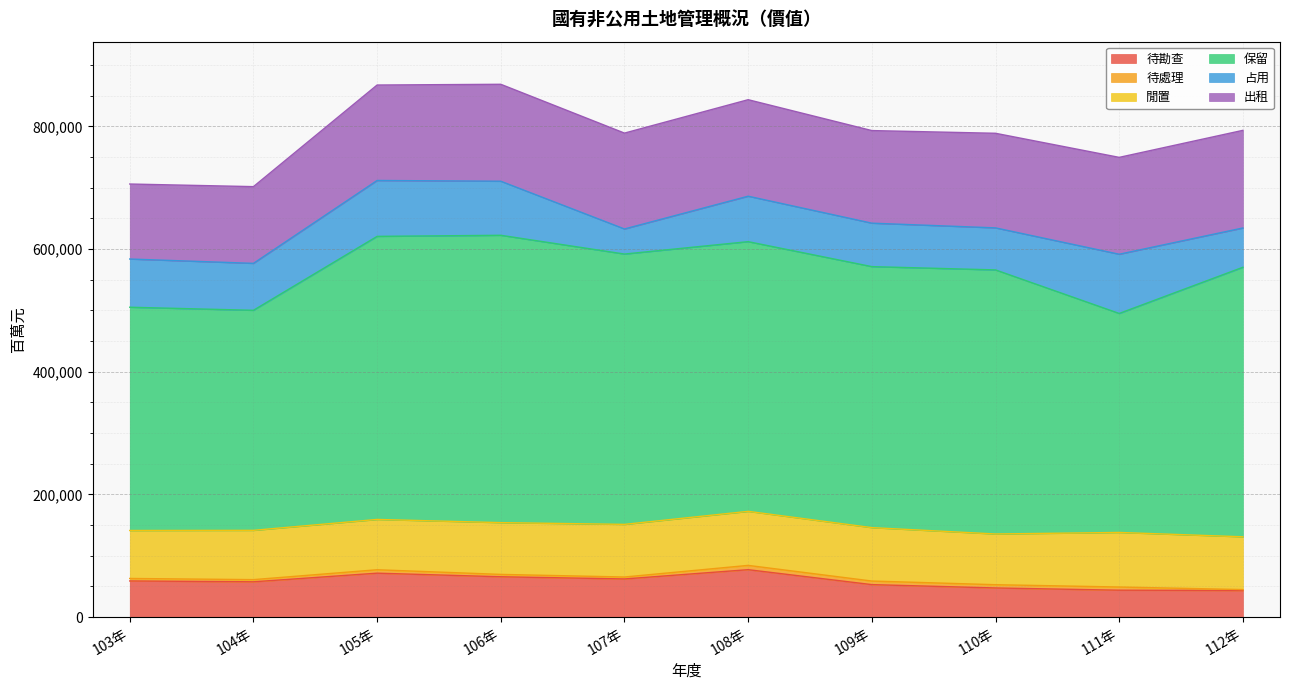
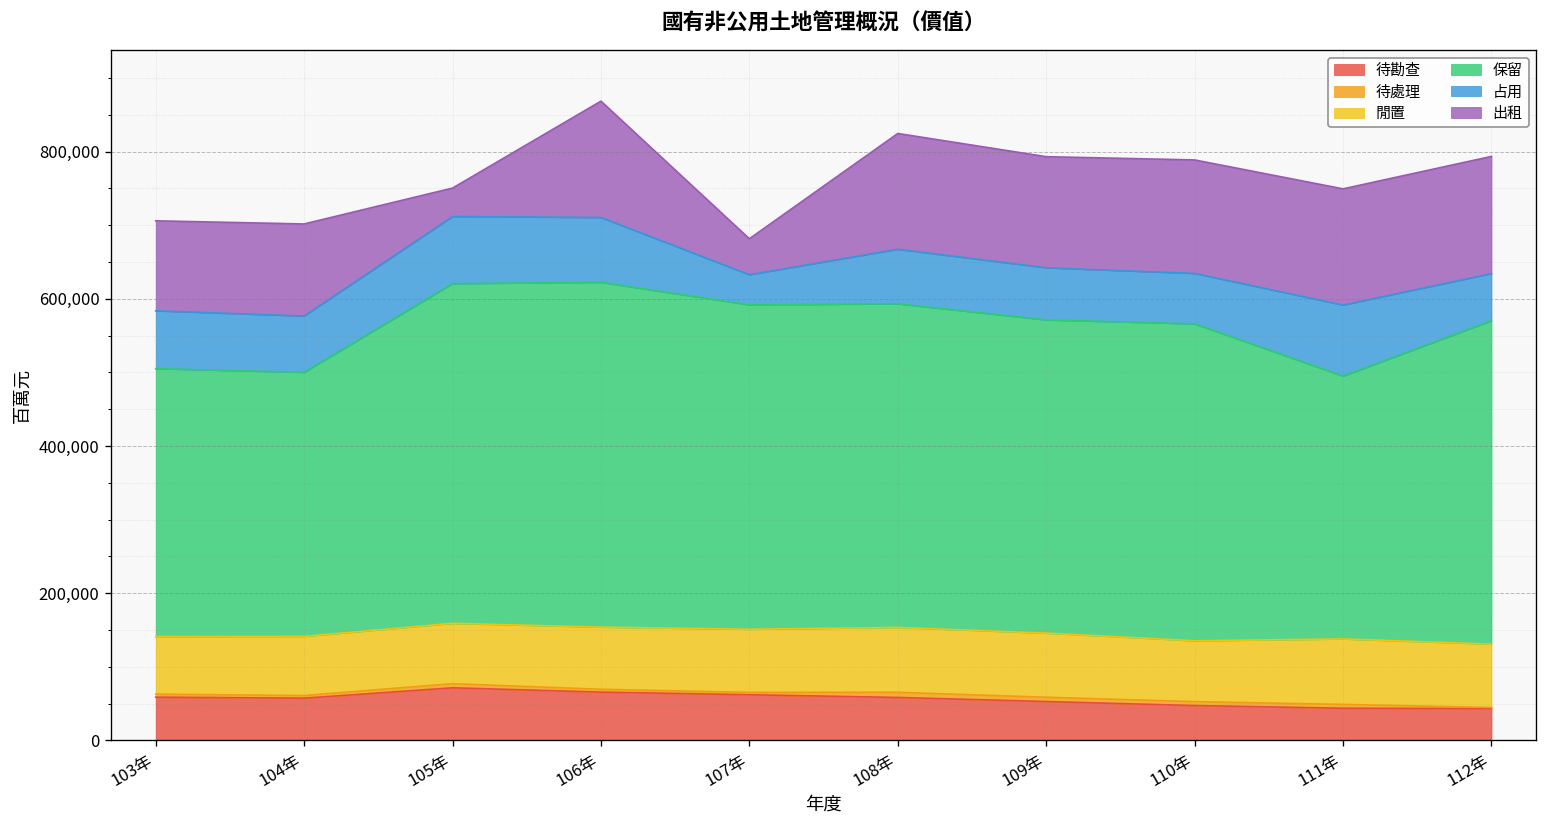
  {
    "待勘查": {
      "105年": "70,000",
-     "108年": "80,000",
+     "108年": "60,000",
      "109年": "50,000",
      "110年": "50,000",
      "111年": "40,000"
    },
    "保留": {
      "103年": "360,000",
      "104年": "360,000",
      "105年": "460,000",
      "106年": "470,000",
      "107年": "440,000",
      "108年": "440,000",
      "109年": "430,000",
      "110年": "430,000",
      "111年": "360,000",
      "112年": "440,000"
    },
    "占用": {
      "103年": "80,000",
      "104年": "80,000",
      "105年": "90,000",
      "106年": "90,000",
      "107年": "40,000",
      "108年": "70,000",
      "109年": "70,000",
      "110年": "70,000",
      "111年": "100,000",
      "112年": "60,000"
    },
    "出租": {
      "103年": "120,000",
      "104年": "130,000",
-     "105年": "160,000",
+     "105年": "40,000",
      "106年": "160,000",
-     "107年": "160,000",
+     "107年": "50,000",
      "108年": "160,000",
      "109年": "150,000",
      "110年": "150,000",
      "111年": "160,000",
      "112年": "160,000"
    }
  }
